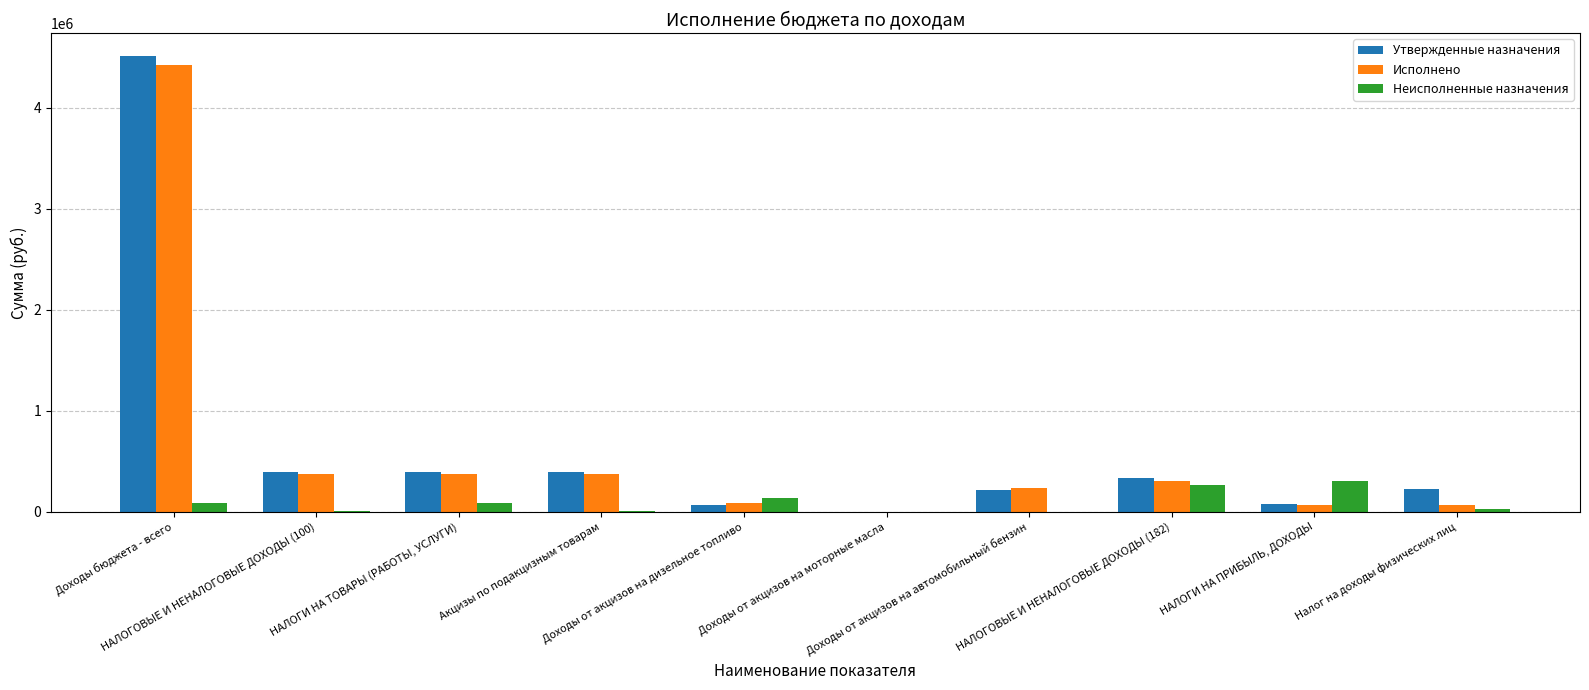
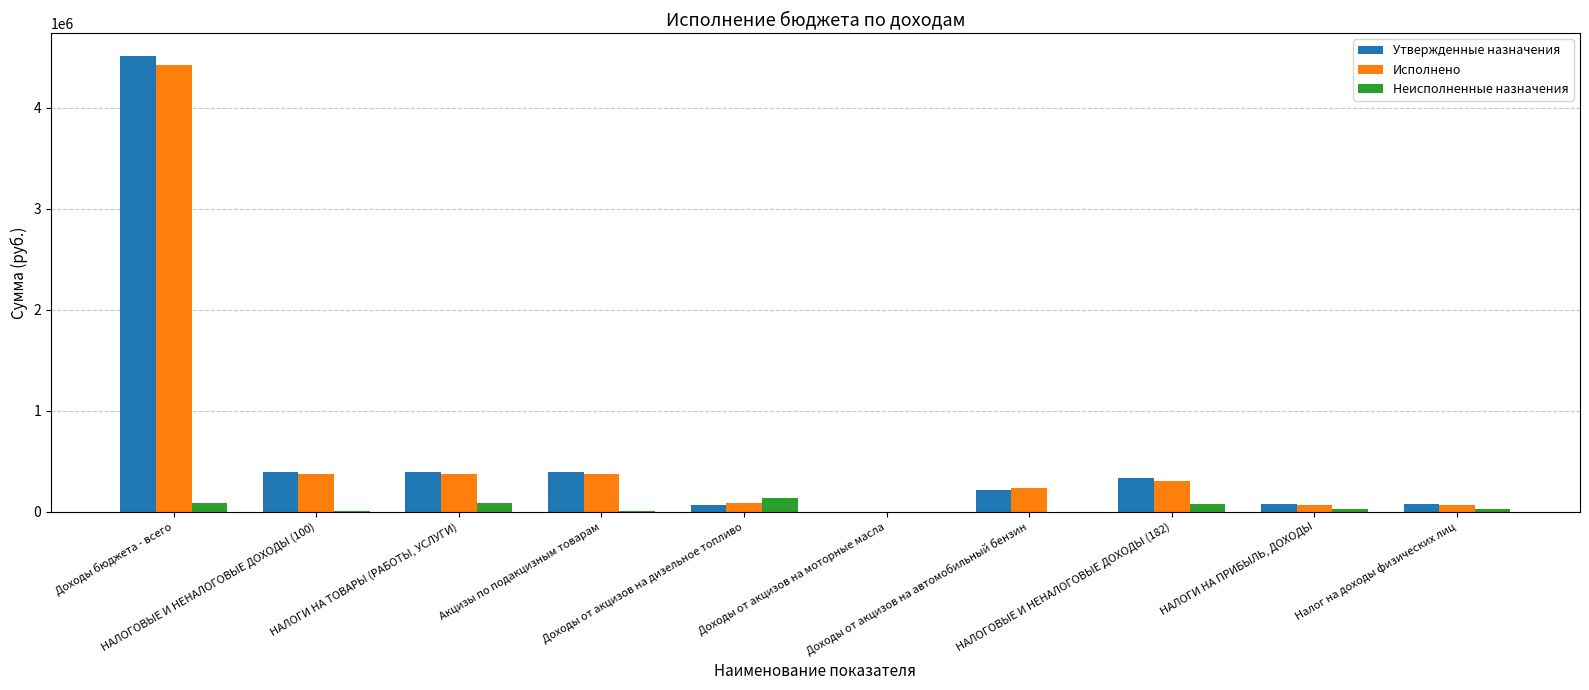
  {
    "Утвержденные назначения": {
      "Доходы бюджета - всего": 4510000,
      "НАЛОГОВЫЕ И НЕНАЛОГОВЫЕ ДОХОДЫ (100)": 390000,
      "НАЛОГИ НА ТОВАРЫ (РАБОТЫ, УСЛУГИ)": 390000,
      "Акцизы по подакцизным товарам": 390000,
      "Доходы от акцизов на дизельное топливо": 70000,
      "Доходы от акцизов на автомобильный бензин": 210000,
      "НАЛОГОВЫЕ И НЕНАЛОГОВЫЕ ДОХОДЫ (182)": 330000,
      "НАЛОГИ НА ПРИБЫЛЬ, ДОХОДЫ": 80000,
-     "Налог на доходы физических лиц": 220000
+     "Налог на доходы физических лиц": 80000
    },
    "Исполнено": {
      "Доходы бюджета - всего": 4430000,
      "НАЛОГОВЫЕ И НЕНАЛОГОВЫЕ ДОХОДЫ (100)": 370000,
      "НАЛОГИ НА ТОВАРЫ (РАБОТЫ, УСЛУГИ)": 370000,
      "Акцизы по подакцизным товарам": 370000,
      "Доходы от акцизов на дизельное топливо": 90000,
      "Доходы от акцизов на автомобильный бензин": 230000,
      "НАЛОГОВЫЕ И НЕНАЛОГОВЫЕ ДОХОДЫ (182)": 300000,
      "НАЛОГИ НА ПРИБЫЛЬ, ДОХОДЫ": 60000,
      "Налог на доходы физических лиц": 60000
    },
    "Неисполненные назначения": {
      "Доходы бюджета - всего": 90000,
      "НАЛОГИ НА ТОВАРЫ (РАБОТЫ, УСЛУГИ)": 90000,
      "Доходы от акцизов на дизельное топливо": 140000,
      "Доходы от акцизов на моторные масла": 0,
      "Доходы от акцизов на автомобильный бензин": 0,
-     "НАЛОГОВЫЕ И НЕНАЛОГОВЫЕ ДОХОДЫ (182)": 270000,
-     "НАЛОГИ НА ПРИБЫЛЬ, ДОХОДЫ": 300000,
+     "НАЛОГОВЫЕ И НЕНАЛОГОВЫЕ ДОХОДЫ (182)": 70000,
+     "НАЛОГИ НА ПРИБЫЛЬ, ДОХОДЫ": 30000,
      "Налог на доходы физических лиц": 30000
    }
  }
